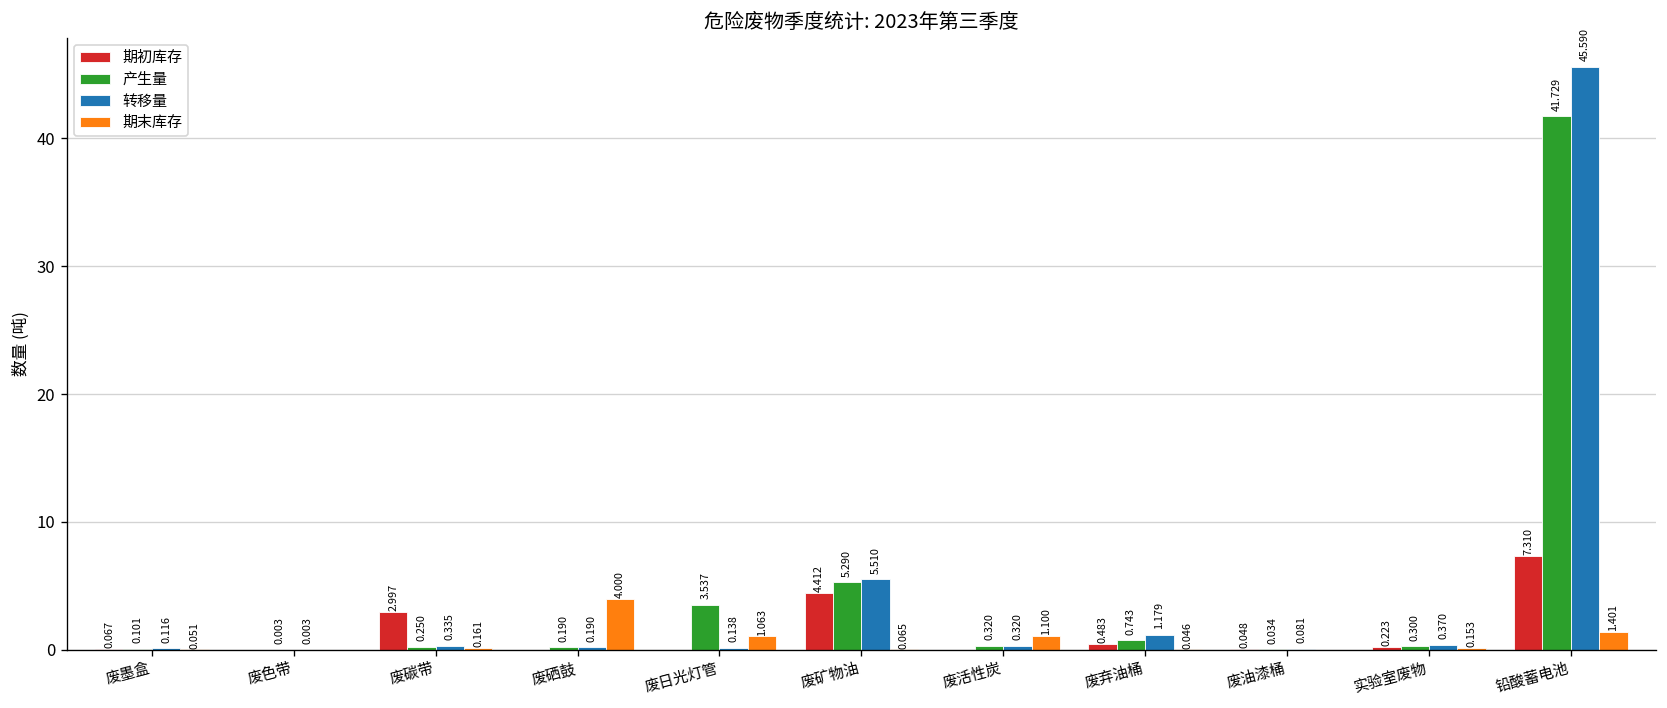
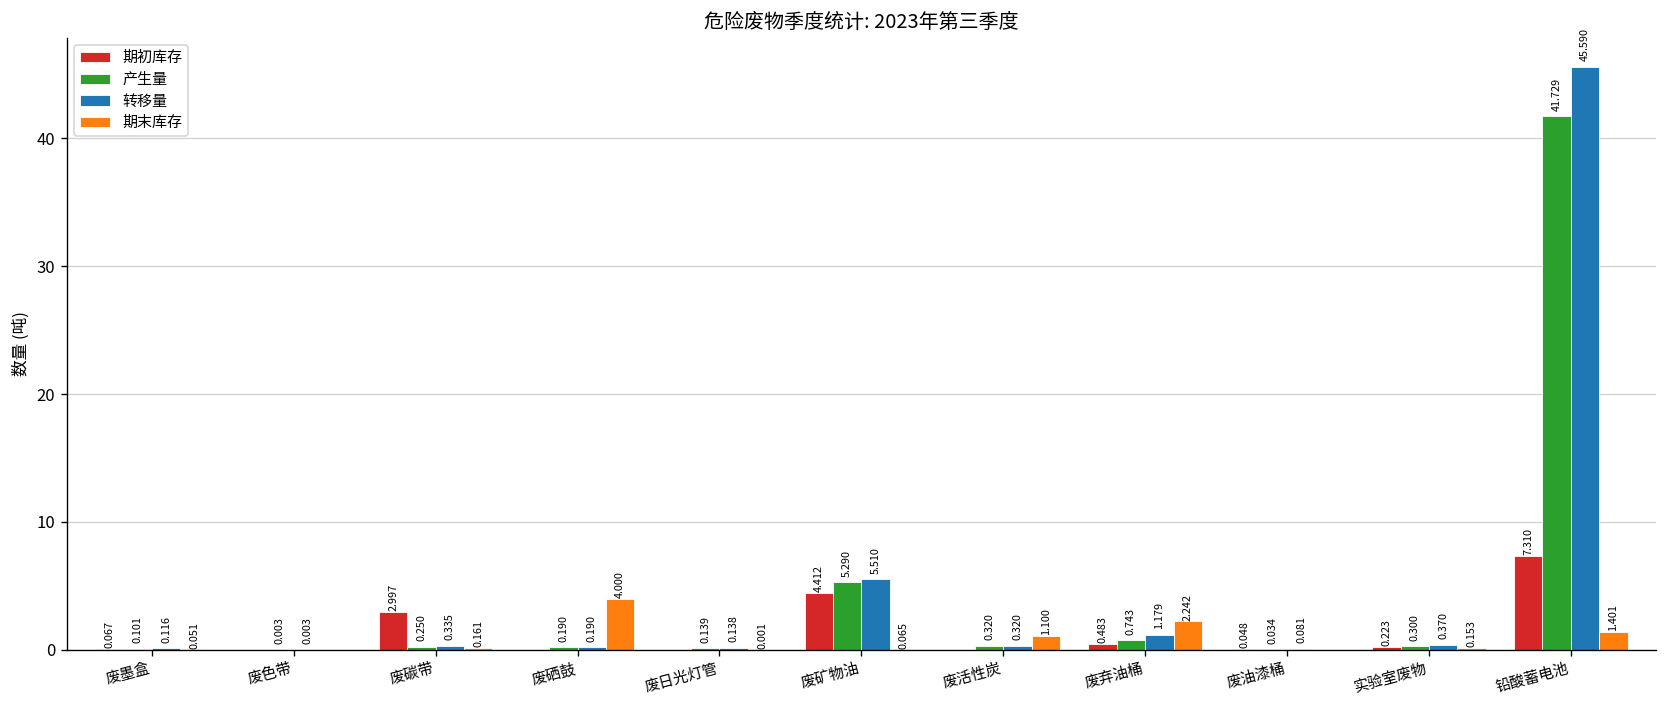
  {
    "期初库存": {
      "废墨盒": 0.067,
      "废碳带": 2.997,
      "废矿物油": 4.412,
      "废弃油桶": 0.483,
      "废油漆桶": 0.048,
      "实验室废物": 0.223,
      "铅酸蓄电池": 7.310
    },
    "产生量": {
      "废墨盒": 0.101,
      "废色带": 0.003,
      "废碳带": 0.250,
      "废硒鼓": 0.190,
-     "废日光灯管": 3.537,
+     "废日光灯管": 0.139,
      "废矿物油": 5.290,
      "废活性炭": 0.320,
      "废弃油桶": 0.743,
      "废油漆桶": 0.034,
      "实验室废物": 0.300,
      "铅酸蓄电池": 41.729
    },
    "转移量": {
      "废墨盒": 0.116,
      "废色带": 0.003,
      "废碳带": 0.335,
      "废硒鼓": 0.190,
      "废日光灯管": 0.138,
      "废矿物油": 5.510,
      "废活性炭": 0.320,
      "废弃油桶": 1.179,
      "废油漆桶": 0.081,
      "实验室废物": 0.370,
      "铅酸蓄电池": 45.590
    },
    "期末库存": {
      "废墨盒": 0.051,
      "废碳带": 0.161,
      "废硒鼓": 4.000,
-     "废日光灯管": 1.063,
+     "废日光灯管": 0.001,
      "废矿物油": 0.065,
      "废活性炭": 1.100,
-     "废弃油桶": 0.046,
+     "废弃油桶": 2.242,
      "实验室废物": 0.153,
      "铅酸蓄电池": 1.401
    }
  }
